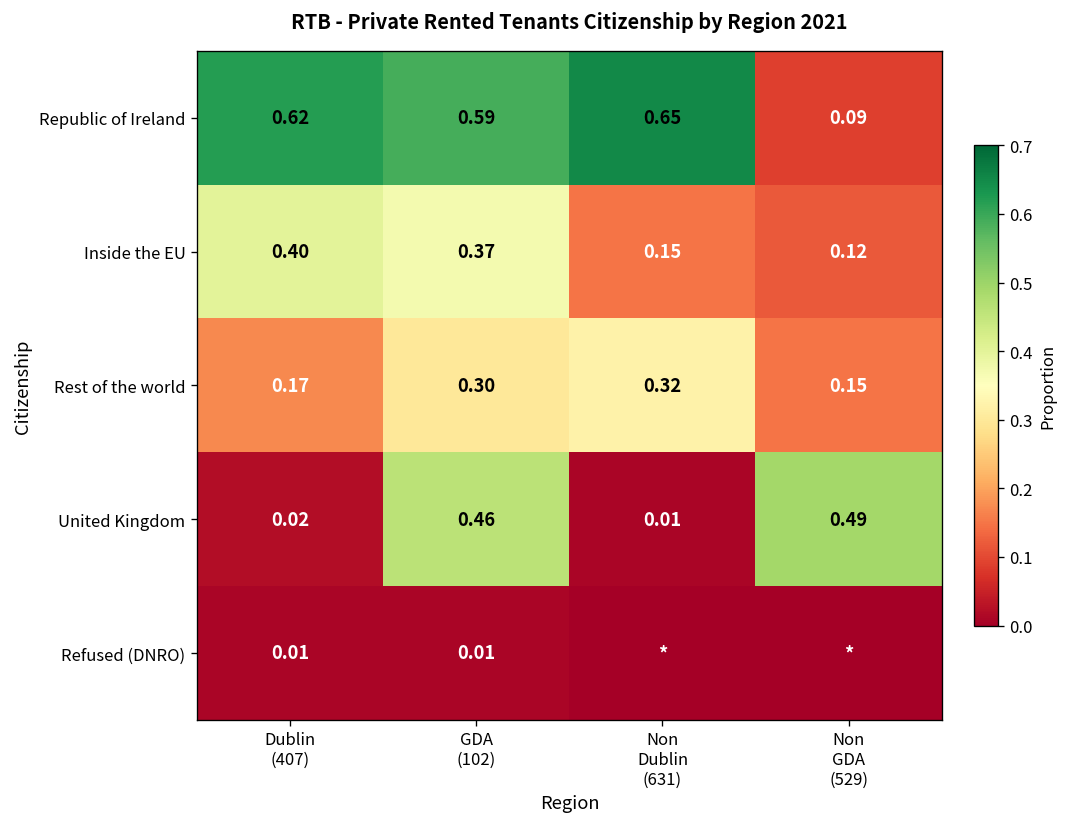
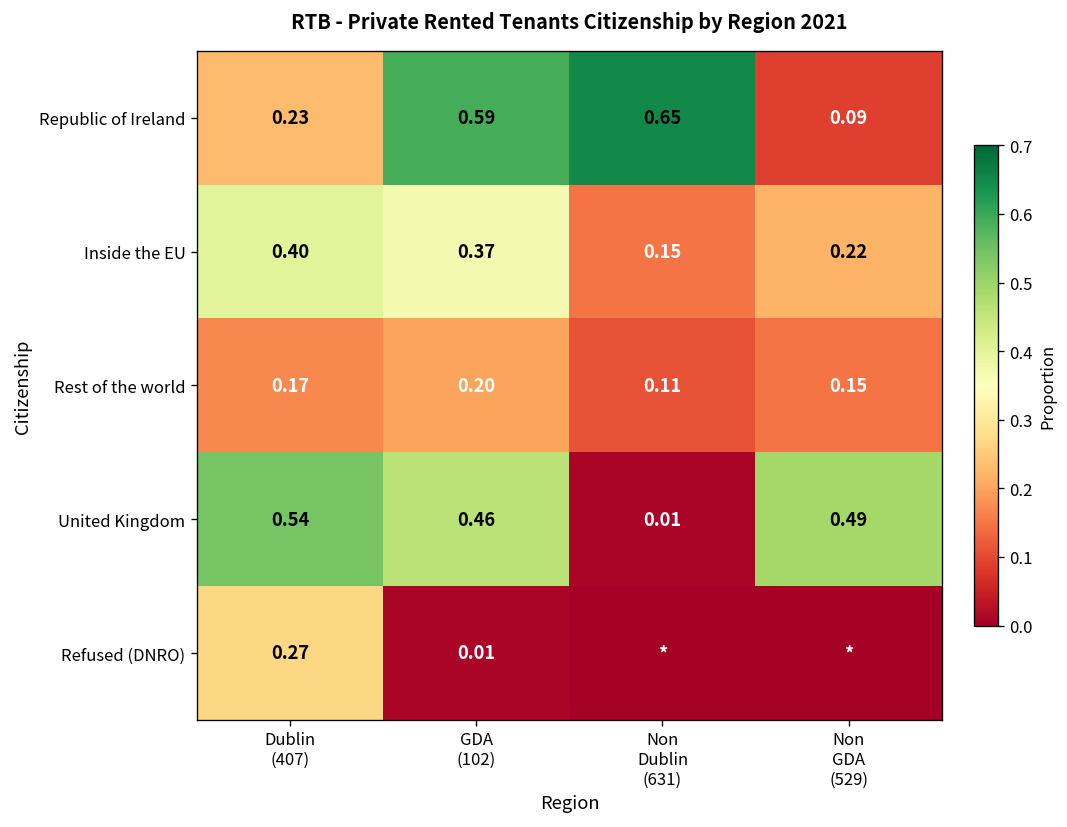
  {
    "Republic of Ireland": {
-     "Dublin (407)": 0.62,
+     "Dublin (407)": 0.23,
      "GDA (102)": 0.59,
      "Non Dublin (631)": 0.65,
      "Non GDA (529)": 0.09
    },
    "Inside the EU": {
      "Dublin (407)": 0.40,
      "GDA (102)": 0.37,
      "Non Dublin (631)": 0.15,
-     "Non GDA (529)": 0.12
+     "Non GDA (529)": 0.22
    },
    "Rest of the world": {
      "Dublin (407)": 0.17,
-     "GDA (102)": 0.30,
-     "Non Dublin (631)": 0.32,
+     "GDA (102)": 0.20,
+     "Non Dublin (631)": 0.11,
      "Non GDA (529)": 0.15
    },
    "United Kingdom": {
-     "Dublin (407)": 0.02,
+     "Dublin (407)": 0.54,
      "GDA (102)": 0.46,
      "Non Dublin (631)": 0.01,
      "Non GDA (529)": 0.49
    },
    "Refused (DNRO)": {
-     "Dublin (407)": 0.01,
+     "Dublin (407)": 0.27,
      "GDA (102)": 0.01
    }
  }
